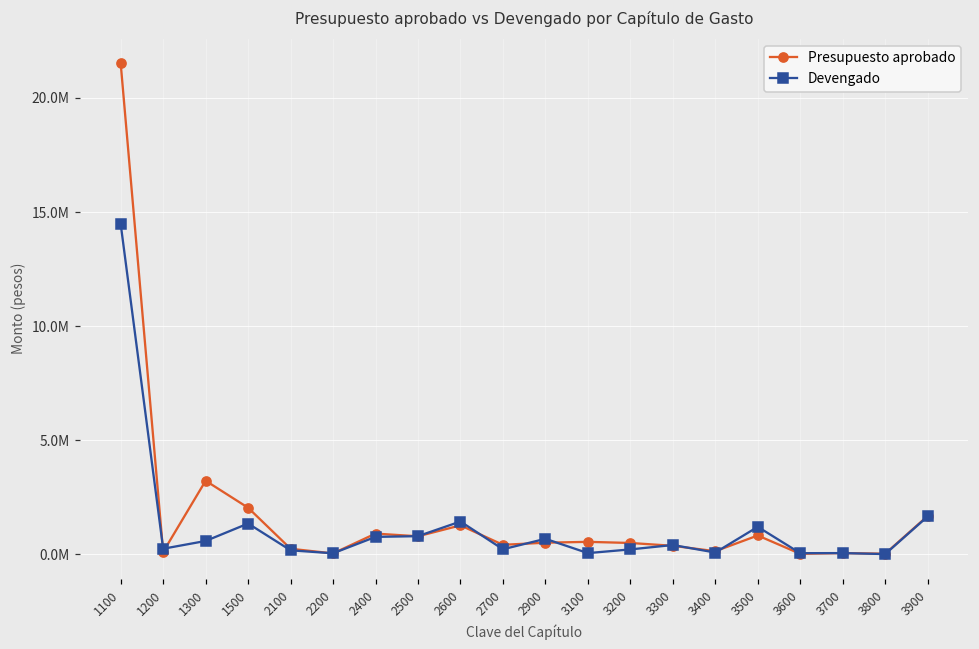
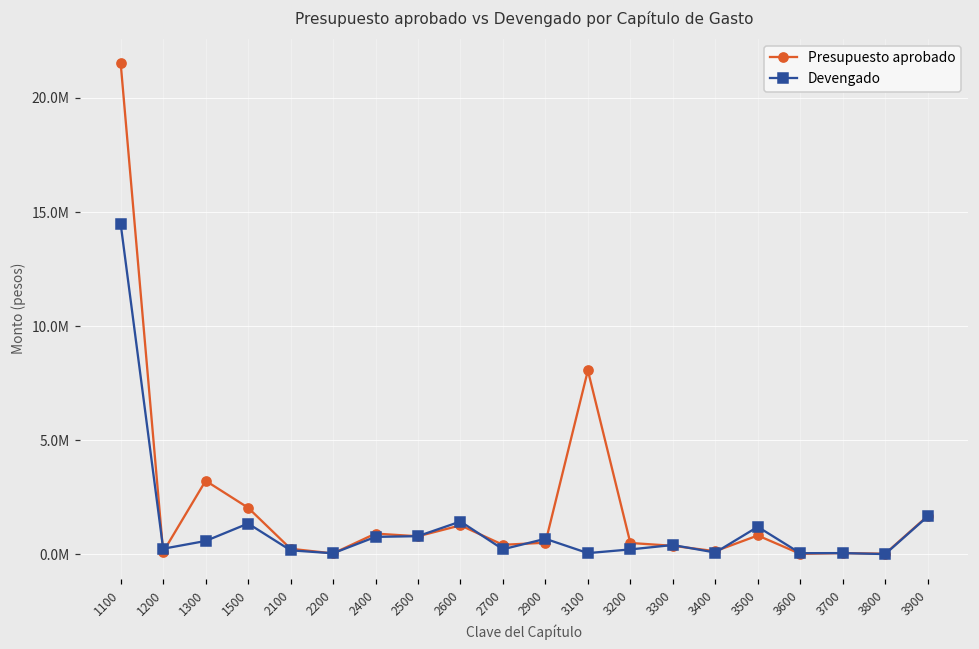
  {
    "Presupuesto aprobado": {
      "1100": 21500000,
      "1200": 100000,
      "1300": 3200000,
      "1500": 2000000,
      "2400": 900000,
      "2600": 1300000,
      "2700": 400000,
      "2900": 500000,
-     "3100": 500000,
+     "3100": 8100000,
      "3200": 500000,
      "3500": 800000
    },
    "Devengado": {
      "1100": 14500000,
      "1200": 200000,
      "1300": 600000,
      "1500": 1300000,
      "2400": 800000,
      "2600": 1400000,
      "2700": 200000,
      "2900": 700000,
      "3100": 0,
      "3200": 200000,
      "3500": 1200000
    }
  }
